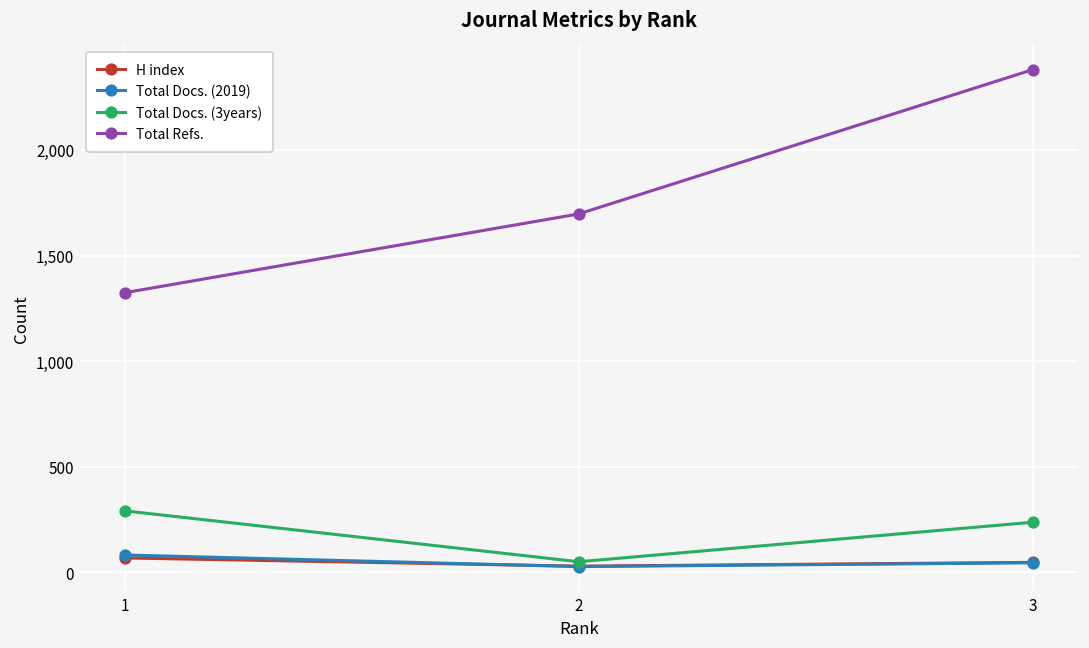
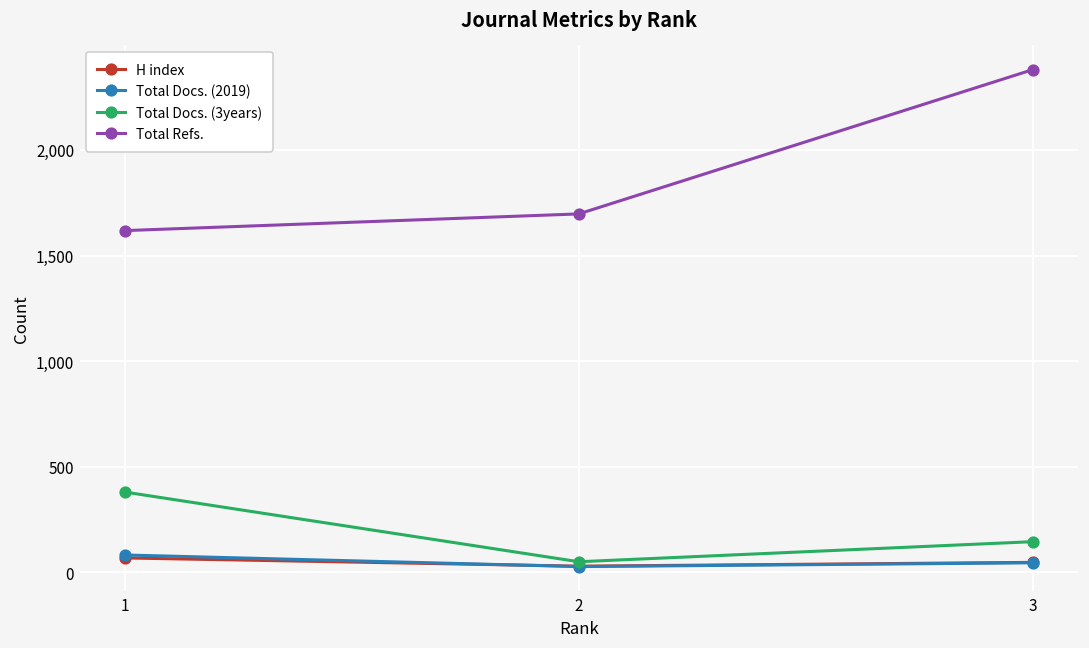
  {
    "H index": {
      "1": "70"
    },
    "Total Docs. (2019)": {
      "1": "80"
    },
    "Total Docs. (3years)": {
-     "1": "290",
+     "1": "380",
      "2": "50",
-     "3": "240"
+     "3": "150"
    },
    "Total Refs.": {
-     "1": "1,320",
+     "1": "1,620",
      "2": "1,700",
      "3": "2,380"
    }
  }
